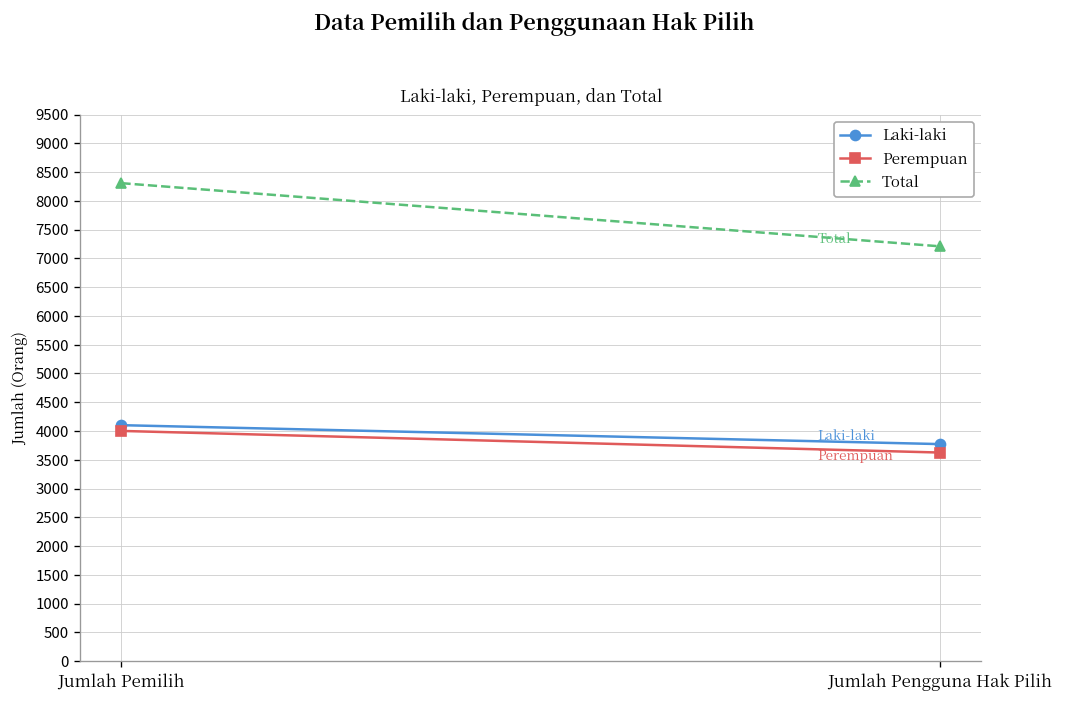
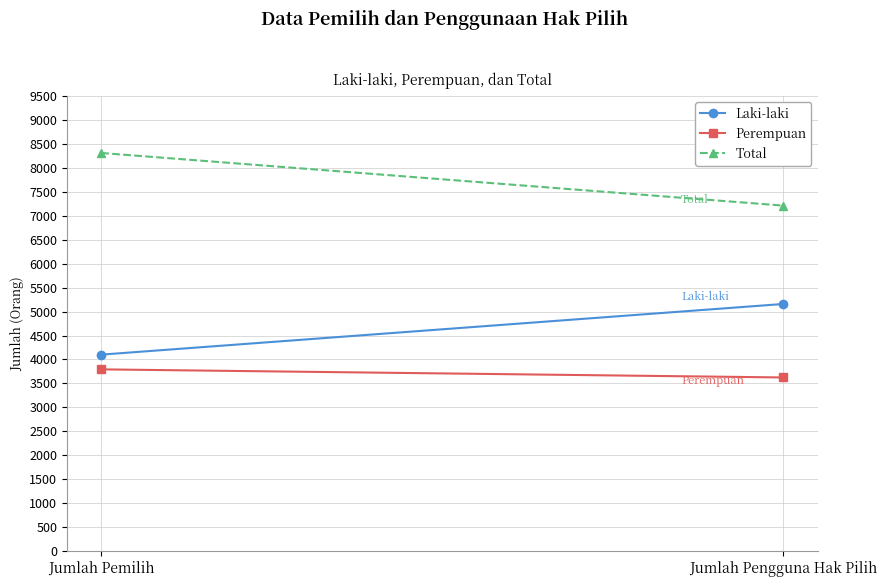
  {
    "Laki-laki": {
      "Jumlah Pemilih": 4100,
-     "Jumlah Pengguna Hak Pilih": 3800
+     "Jumlah Pengguna Hak Pilih": 5200
    },
    "Perempuan": {
-     "Jumlah Pemilih": 4000,
+     "Jumlah Pemilih": 3800,
      "Jumlah Pengguna Hak Pilih": 3600
    },
    "Total": {
      "Jumlah Pemilih": 8300,
      "Jumlah Pengguna Hak Pilih": 7200
    }
  }
